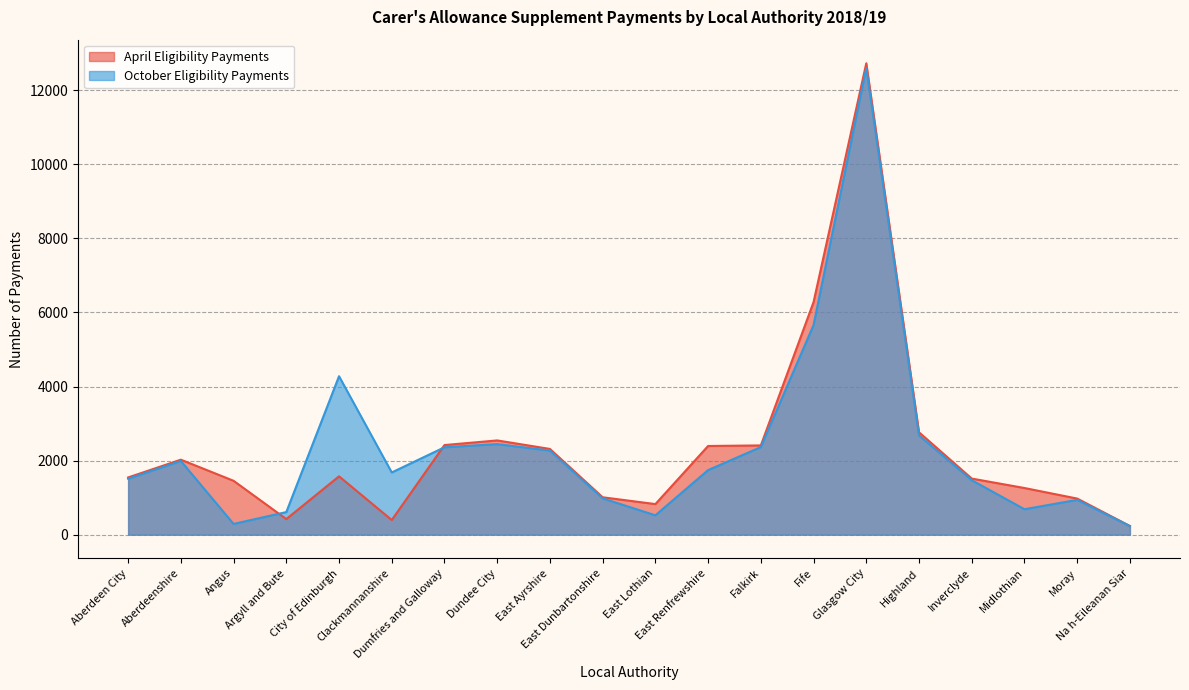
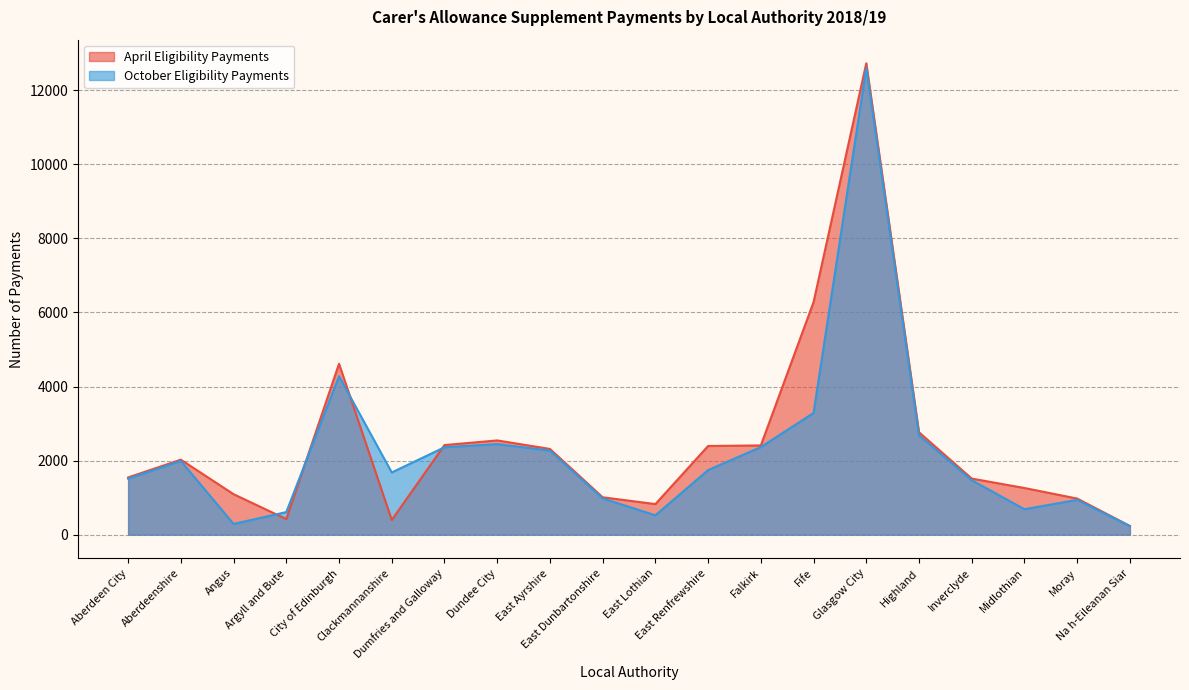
  {
    "April Eligibility Payments": {
-     "Angus": 1500,
+     "Angus": 1100,
      "Argyll and Bute": 400,
-     "City of Edinburgh": 1600,
+     "City of Edinburgh": 4600,
      "Clackmannanshire": 400,
      "Dundee City": 2500,
      "East Lothian": 800,
      "East Renfrewshire": 2400,
      "Fife": 6300,
      "Glasgow City": 12700,
      "Highland": 2800,
      "Midlothian": 1300
    },
    "October Eligibility Payments": {
      "Angus": 300,
      "Argyll and Bute": 600,
      "City of Edinburgh": 4300,
      "Clackmannanshire": 1700,
      "Dundee City": 2400,
      "East Lothian": 500,
      "East Renfrewshire": 1700,
-     "Fife": 5700,
+     "Fife": 3300,
      "Glasgow City": 12600,
      "Highland": 2700,
      "Midlothian": 700
    }
  }
